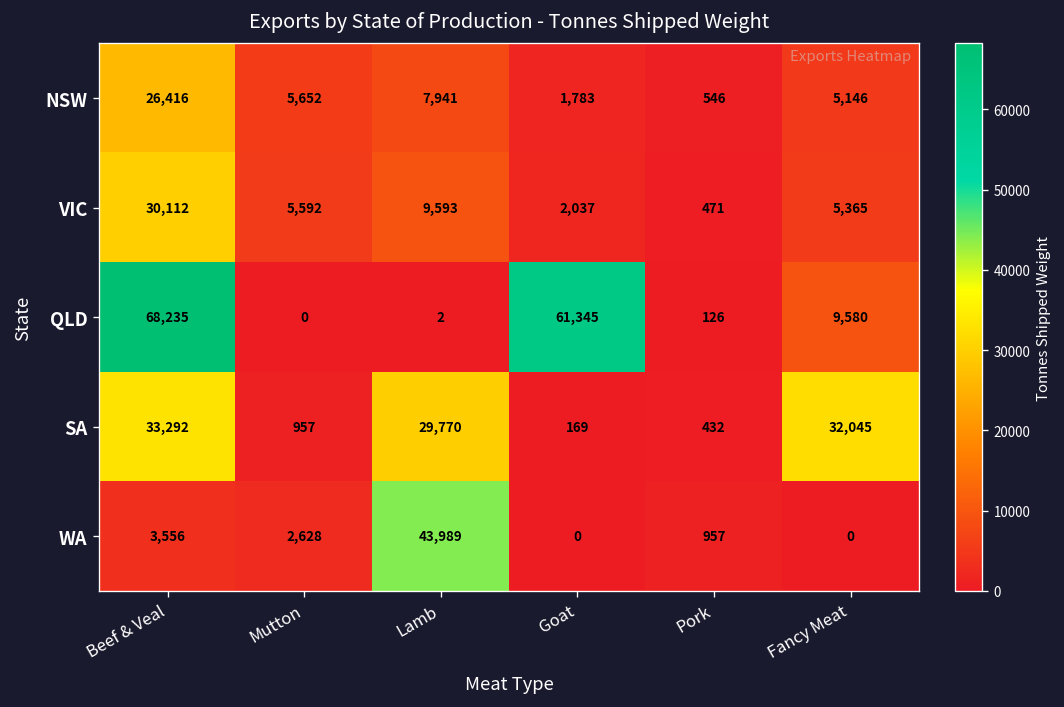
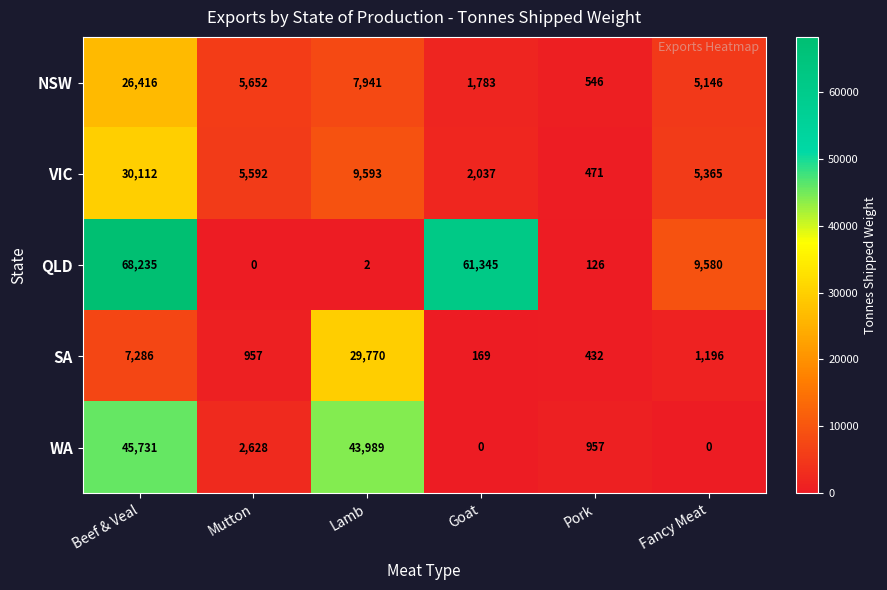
  {
    "NSW": {
      "Beef & Veal": "26,416",
      "Mutton": "5,652",
      "Lamb": "7,941",
      "Goat": "1,783",
      "Pork": "546"
    },
    "VIC": {
      "Beef & Veal": "30,112",
      "Mutton": "5,592",
      "Lamb": "9,593",
      "Goat": "2,037",
      "Pork": "471",
      "Fancy Meat": "5,365"
    },
    "QLD": {
      "Beef & Veal": "68,235",
      "Mutton": "0",
      "Lamb": "2",
      "Goat": "61,345",
      "Pork": "126",
      "Fancy Meat": "9,580"
    },
    "SA": {
-     "Beef & Veal": "33,292",
+     "Beef & Veal": "7,286",
      "Mutton": "957",
      "Lamb": "29,770",
      "Goat": "169",
      "Pork": "432",
-     "Fancy Meat": "32,045"
+     "Fancy Meat": "1,196"
    },
    "WA": {
-     "Beef & Veal": "3,556",
+     "Beef & Veal": "45,731",
      "Mutton": "2,628",
      "Lamb": "43,989",
      "Goat": "0",
      "Pork": "957",
      "Fancy Meat": "0"
    }
  }
